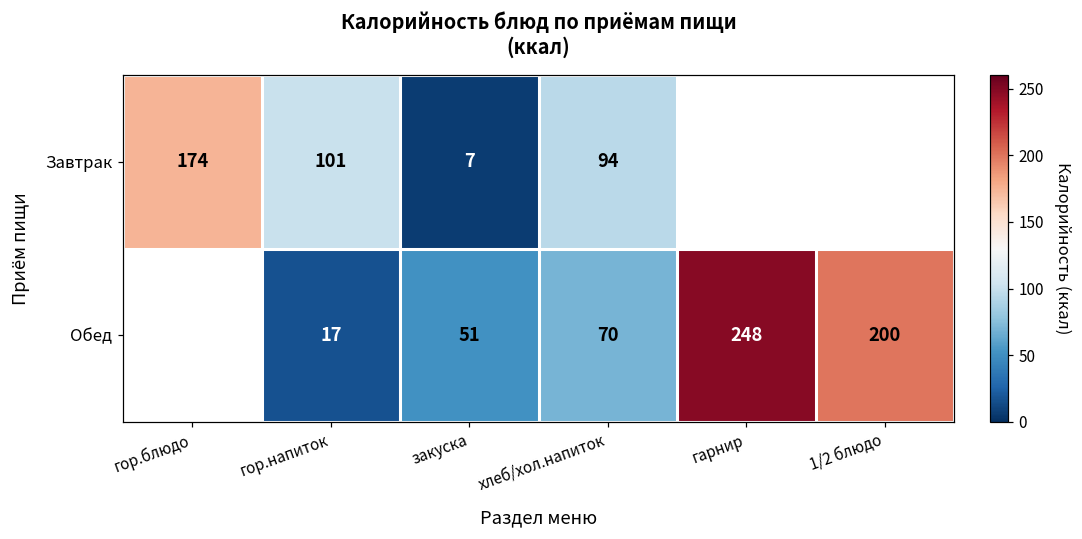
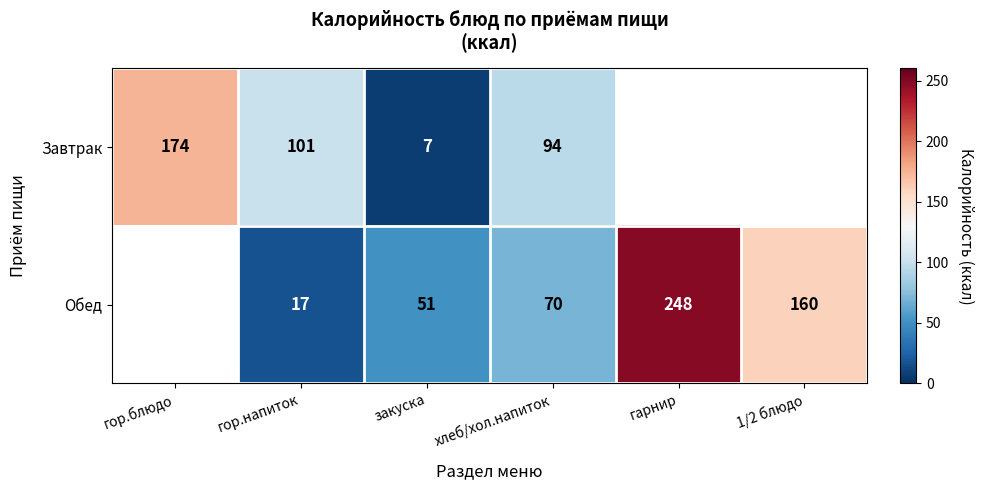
  {
    "Завтрак": {
      "гор.блюдо": 174,
      "гор.напиток": 101,
      "закуска": 7,
      "хлеб/хол.напиток": 94
    },
    "Обед": {
      "гор.напиток": 17,
      "закуска": 51,
      "хлеб/хол.напиток": 70,
      "гарнир": 248,
-     "1/2 блюдо": 200
+     "1/2 блюдо": 160
    }
  }
